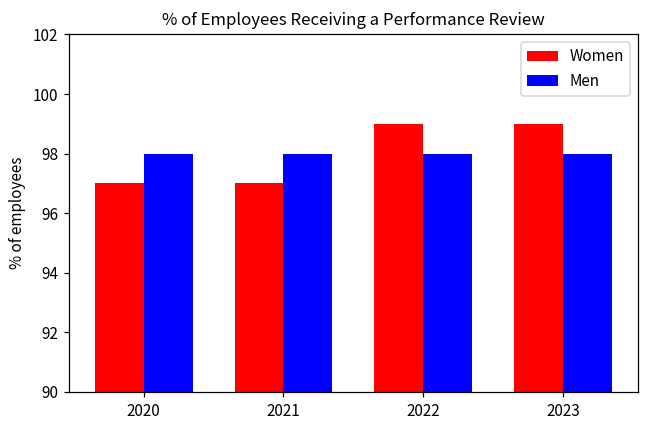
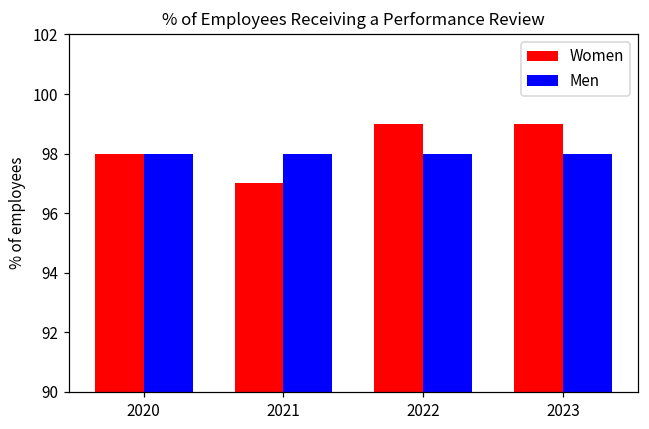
  {
    "Women": {
-     "2020": 97,
+     "2020": 98,
      "2021": 97,
      "2022": 99,
      "2023": 99
    },
    "Men": {
      "2020": 98,
      "2021": 98,
      "2022": 98,
      "2023": 98
    }
  }
